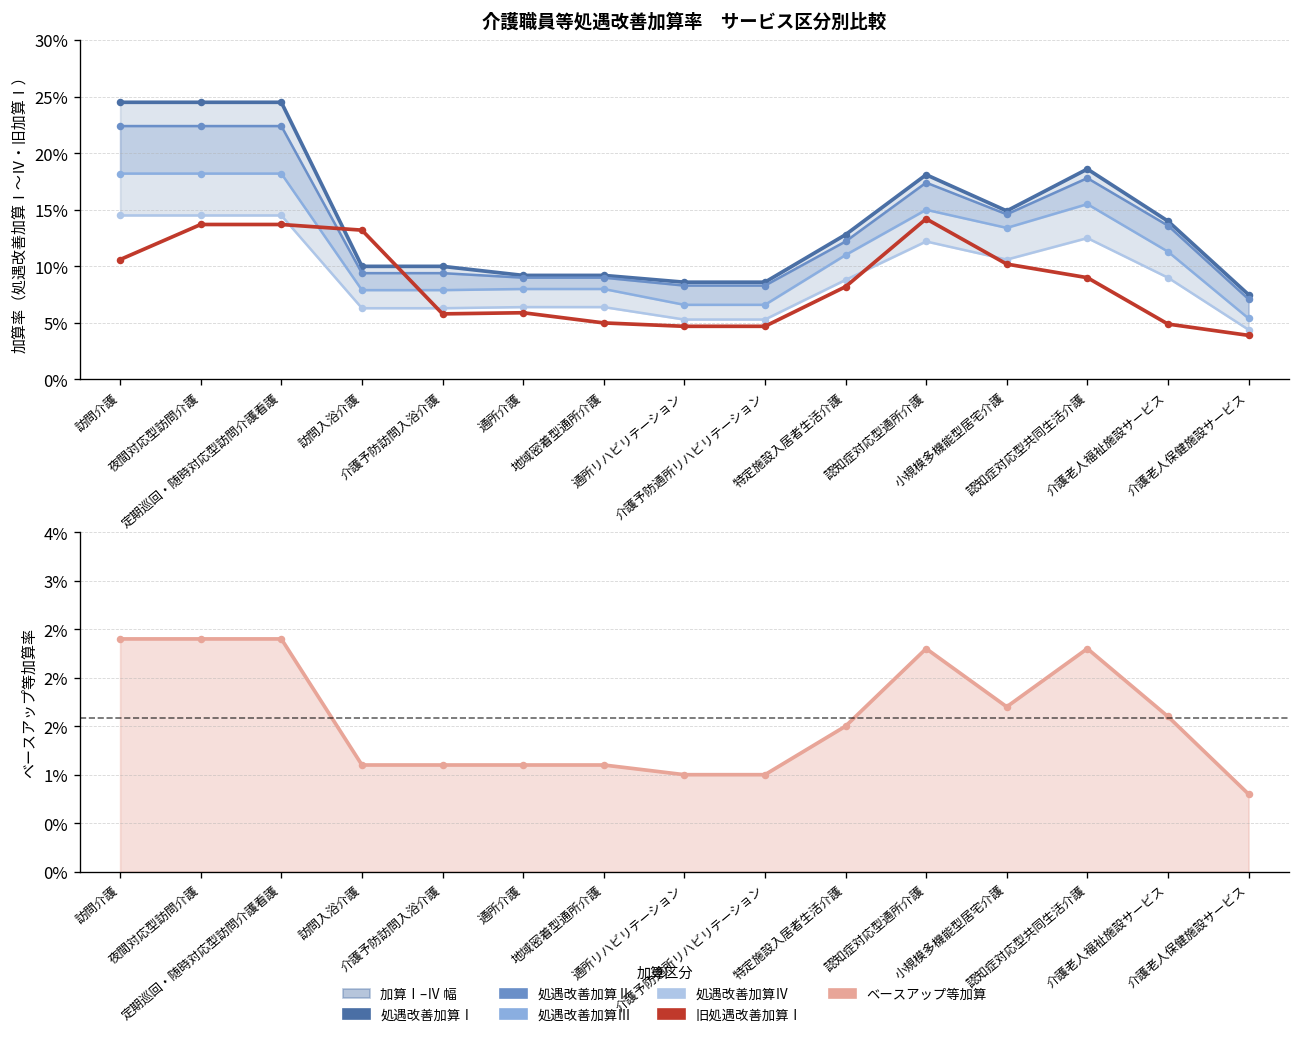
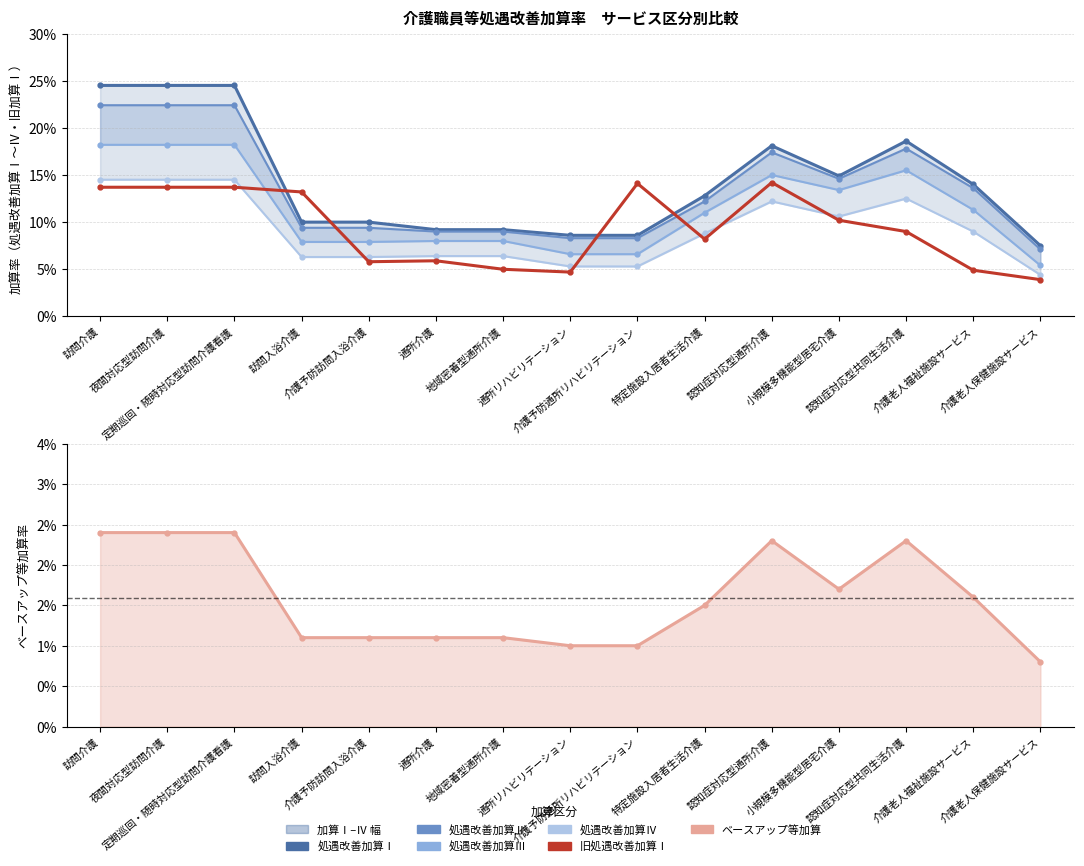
  {
    "介護職員等処遇改善加算率 サービス区分別比較": {
      "旧処遇改善加算Ⅰ": {
-       "訪問介護": "11%",
+       "訪問介護": "14%",
        "夜間対応型訪問介護": "14%",
        "定期巡回・随時対応型訪問介護看護": "14%",
        "訪問入浴介護": "13%",
        "介護予防訪問入浴介護": "6%",
        "通所介護": "6%",
        "地域密着型通所介護": "5%",
        "通所リハビリテーション": "5%",
-       "介護予防通所リハビリテーション": "5%",
+       "介護予防通所リハビリテーション": "14%",
        "特定施設入居者生活介護": "8%",
        "認知症対応型通所介護": "14%",
        "小規模多機能型居宅介護": "10%",
        "認知症対応型共同生活介護": "9%",
        "介護老人福祉施設サービス": "5%",
        "介護老人保健施設サービス": "4%"
      }
    }
  }
